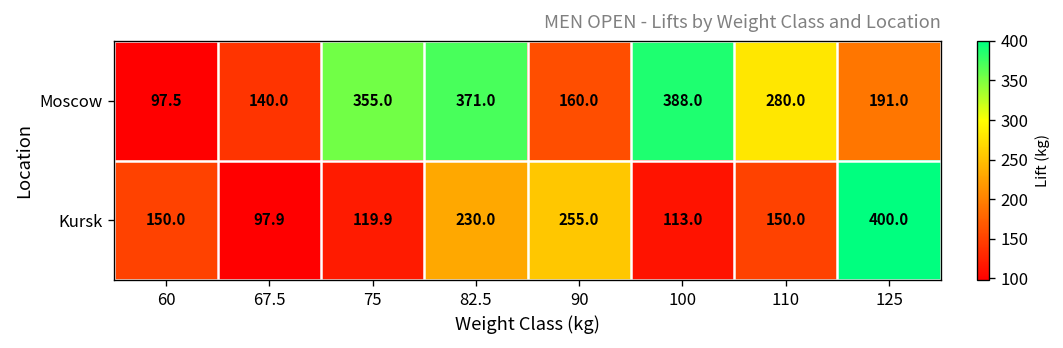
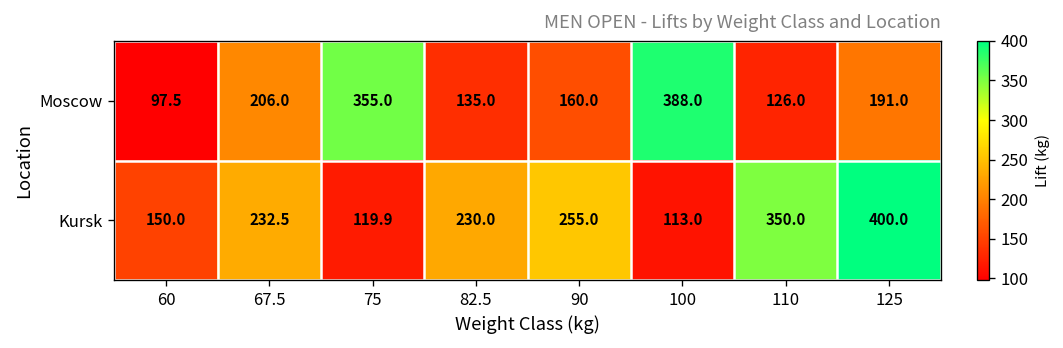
  {
    "Moscow": {
      "60": 97.5,
-     "67.5": 140.0,
+     "67.5": 206.0,
      "75": 355.0,
-     "82.5": 371.0,
+     "82.5": 135.0,
      "90": 160.0,
      "100": 388.0,
-     "110": 280.0,
+     "110": 126.0,
      "125": 191.0
    },
    "Kursk": {
      "60": 150.0,
-     "67.5": 97.9,
+     "67.5": 232.5,
      "75": 119.9,
      "82.5": 230.0,
      "90": 255.0,
      "100": 113.0,
-     "110": 150.0,
+     "110": 350.0,
      "125": 400.0
    }
  }
